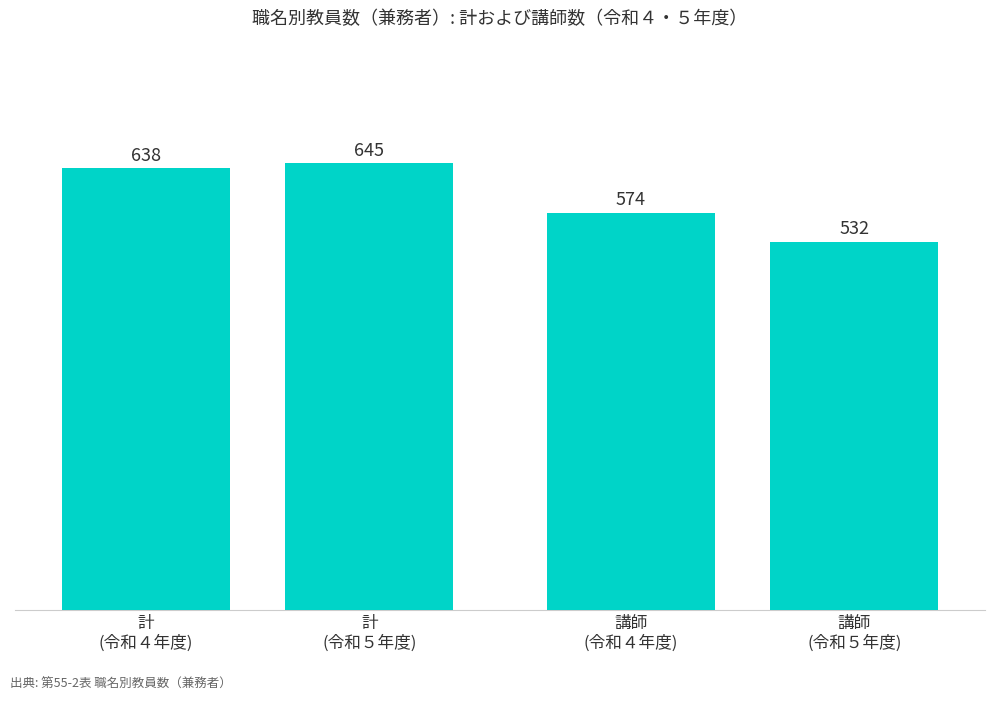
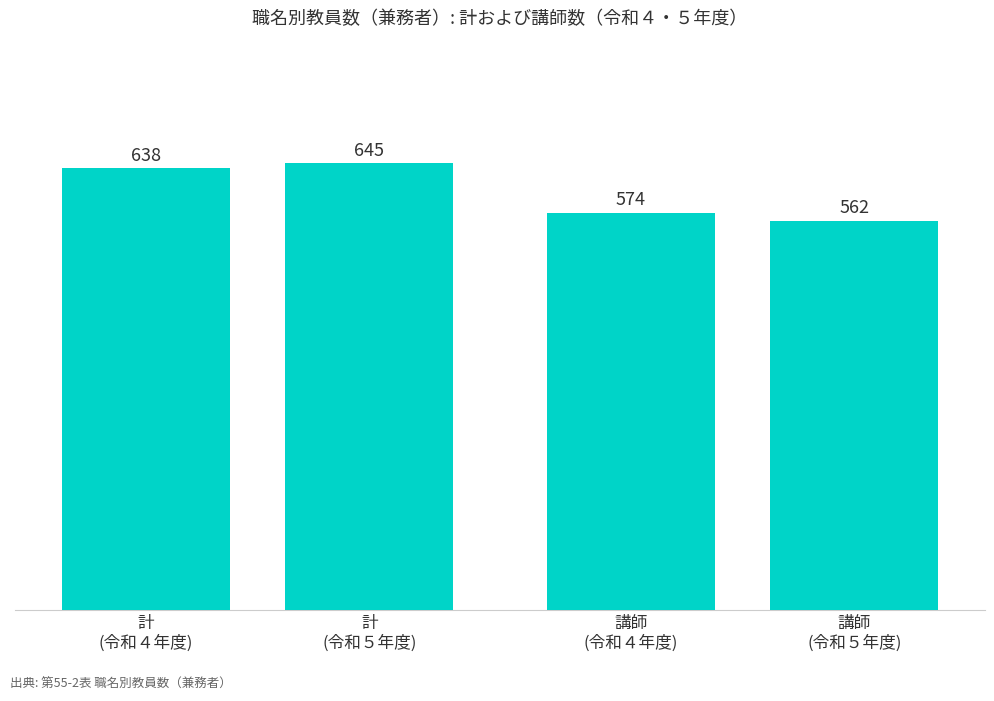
  {
    "計 (令和４年度)": 638,
    "計 (令和５年度)": 645,
    "講師 (令和４年度)": 574,
-   "講師 (令和５年度)": 532
+   "講師 (令和５年度)": 562
  }
